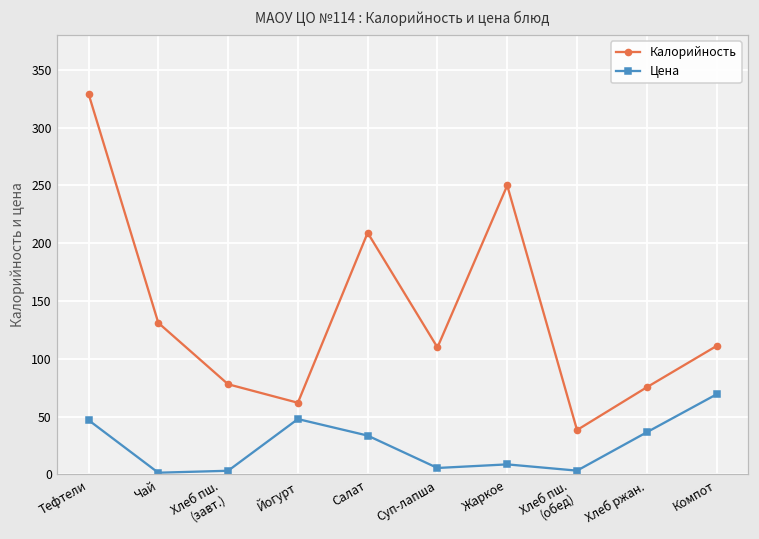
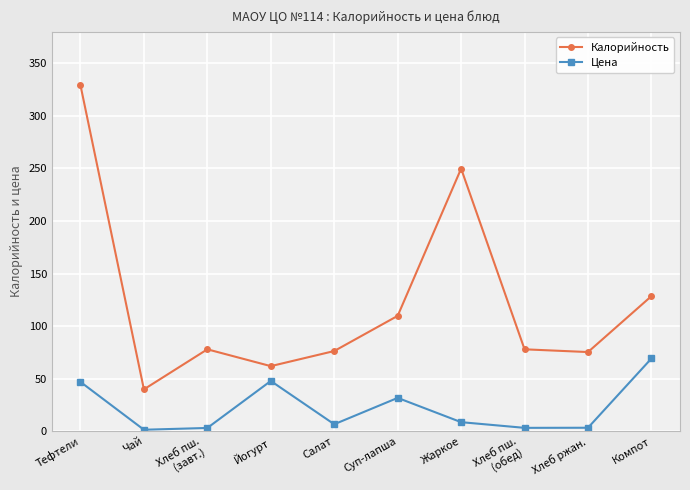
  {
    "Калорийность": {
      "Тефтели": 329,
-     "Чай": 131,
+     "Чай": 40,
      "Хлеб пш. (завт.)": 78,
      "Йогурт": 62,
-     "Салат": 209,
+     "Салат": 76,
      "Суп-лапша": 110,
      "Жаркое": 250,
-     "Хлеб пш. (обед)": 38,
+     "Хлеб пш. (обед)": 78,
      "Хлеб ржан.": 75,
-     "Компот": 111
+     "Компот": 129
    },
    "Цена": {
      "Тефтели": 47,
      "Чай": 2,
      "Хлеб пш. (завт.)": 3,
      "Йогурт": 48,
-     "Салат": 34,
-     "Суп-лапша": 6,
+     "Салат": 7,
+     "Суп-лапша": 32,
      "Жаркое": 9,
      "Хлеб пш. (обед)": 3,
-     "Хлеб ржан.": 37,
+     "Хлеб ржан.": 3,
      "Компот": 69
    }
  }
